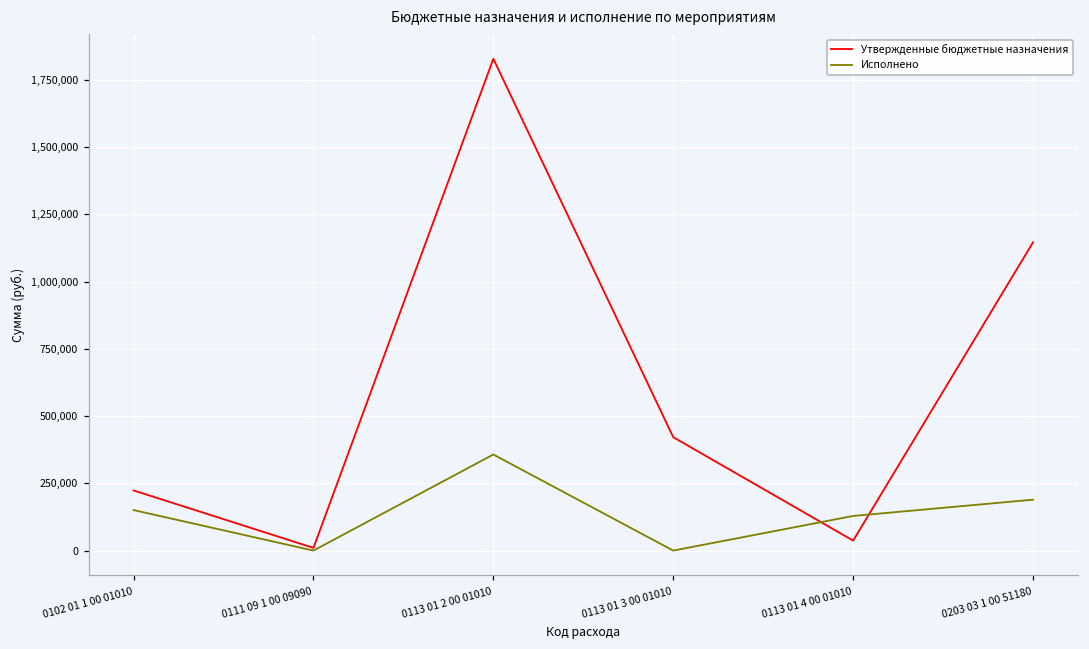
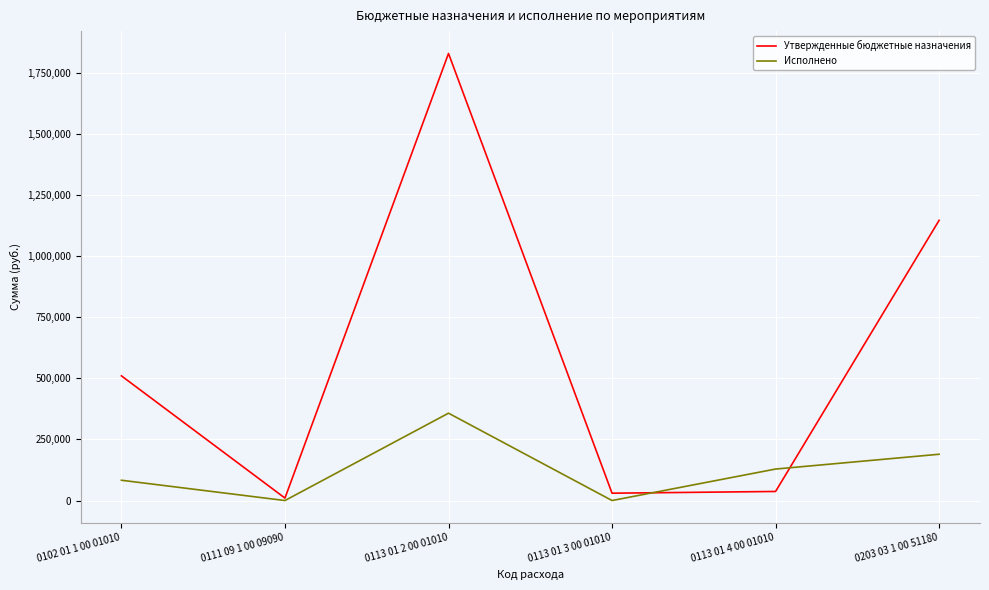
  {
    "Утвержденные бюджетные назначения": {
-     "0102 01 1 00 01010": "220,000",
+     "0102 01 1 00 01010": "510,000",
      "0113 01 2 00 01010": "1,830,000",
-     "0113 01 3 00 01010": "420,000",
+     "0113 01 3 00 01010": "30,000",
      "0113 01 4 00 01010": "40,000",
      "0203 03 1 00 51180": "1,150,000"
    },
    "Исполнено": {
-     "0102 01 1 00 01010": "150,000",
+     "0102 01 1 00 01010": "80,000",
      "0113 01 2 00 01010": "360,000",
      "0113 01 3 00 01010": "0",
      "0113 01 4 00 01010": "130,000",
      "0203 03 1 00 51180": "190,000"
    }
  }
